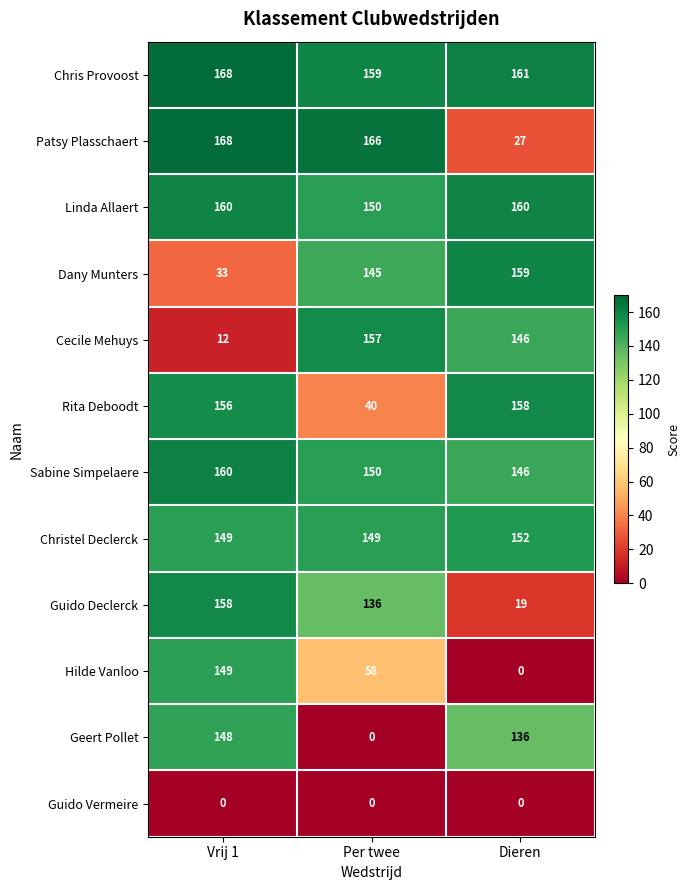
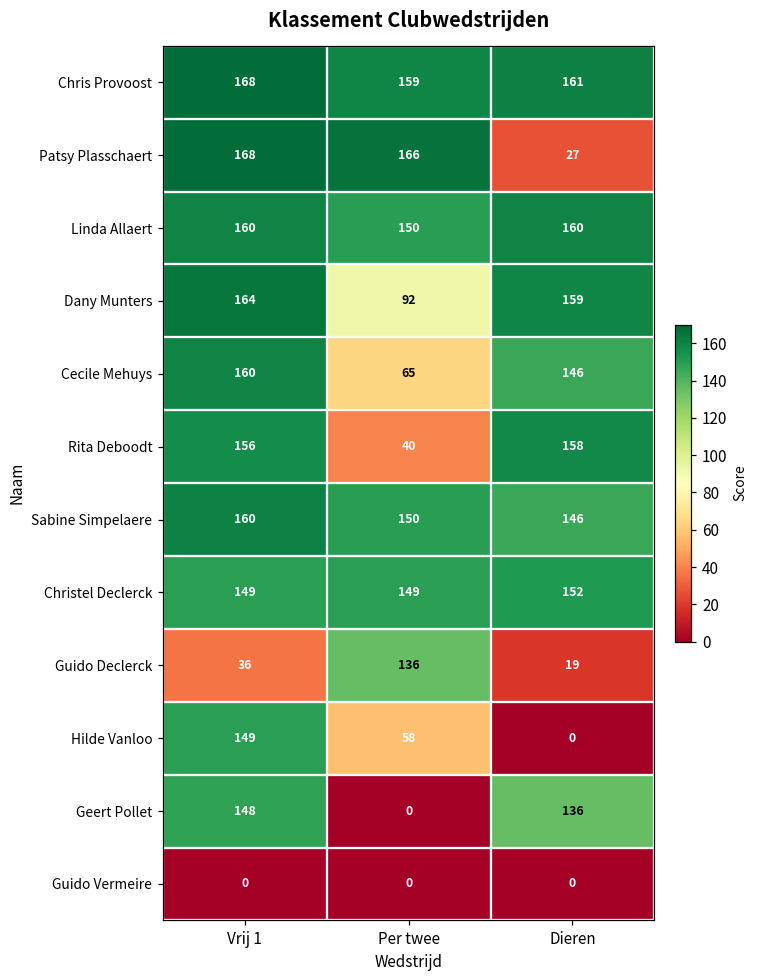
  {
    "Chris Provoost": {
      "Vrij 1": 168,
      "Per twee": 159,
      "Dieren": 161
    },
    "Patsy Plasschaert": {
      "Vrij 1": 168,
      "Per twee": 166,
      "Dieren": 27
    },
    "Linda Allaert": {
      "Vrij 1": 160,
      "Per twee": 150,
      "Dieren": 160
    },
    "Dany Munters": {
-     "Vrij 1": 33,
-     "Per twee": 145,
+     "Vrij 1": 164,
+     "Per twee": 92,
      "Dieren": 159
    },
    "Cecile Mehuys": {
-     "Vrij 1": 12,
-     "Per twee": 157,
+     "Vrij 1": 160,
+     "Per twee": 65,
      "Dieren": 146
    },
    "Rita Deboodt": {
      "Vrij 1": 156,
      "Per twee": 40,
      "Dieren": 158
    },
    "Sabine Simpelaere": {
      "Vrij 1": 160,
      "Per twee": 150,
      "Dieren": 146
    },
    "Christel Declerck": {
      "Vrij 1": 149,
      "Per twee": 149,
      "Dieren": 152
    },
    "Guido Declerck": {
-     "Vrij 1": 158,
+     "Vrij 1": 36,
      "Per twee": 136,
      "Dieren": 19
    },
    "Hilde Vanloo": {
      "Vrij 1": 149,
      "Per twee": 58,
      "Dieren": 0
    },
    "Geert Pollet": {
      "Vrij 1": 148,
      "Per twee": 0,
      "Dieren": 136
    },
    "Guido Vermeire": {
      "Vrij 1": 0,
      "Per twee": 0,
      "Dieren": 0
    }
  }
